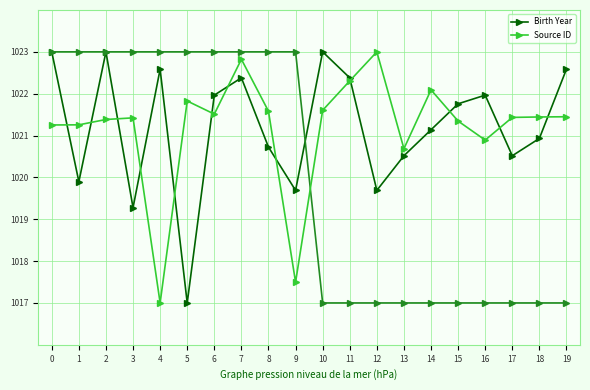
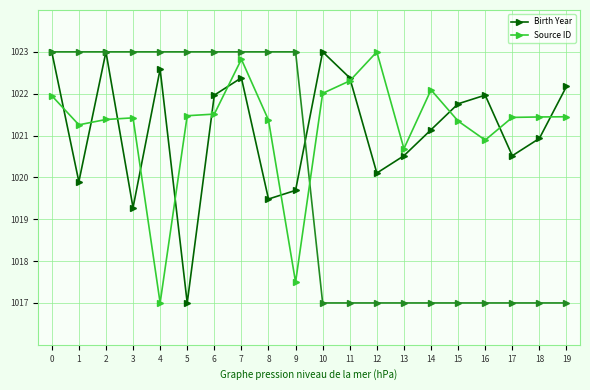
  {
    "Birth Year": {
      "1": 1019.9,
      "3": 1019.3,
      "4": 1022.6,
      "5": 1017.0,
      "6": 1022.0,
      "7": 1022.4,
-     "8": 1020.7,
+     "8": 1019.5,
      "9": 1019.7,
      "10": 1023.0,
      "11": 1022.4,
-     "12": 1019.7,
+     "12": 1020.1,
      "13": 1020.5,
      "14": 1021.1,
      "15": 1021.8,
      "16": 1022.0,
      "17": 1020.5,
      "18": 1020.9,
-     "19": 1022.6
+     "19": 1022.2
    },
    "Source ID": {
-     "0": 1021.3,
+     "0": 1022.0,
      "1": 1021.3,
      "2": 1021.4,
      "3": 1021.4,
      "4": 1017.0,
-     "5": 1021.8,
+     "5": 1021.5,
      "6": 1021.5,
      "7": 1022.8,
-     "8": 1021.6,
+     "8": 1021.4,
      "9": 1017.5,
-     "10": 1021.6,
+     "10": 1022.0,
      "11": 1022.3,
      "12": 1023.0,
      "13": 1020.7,
      "14": 1022.1,
      "15": 1021.3,
      "16": 1020.9,
      "17": 1021.4,
      "18": 1021.4,
      "19": 1021.4
    }
  }
